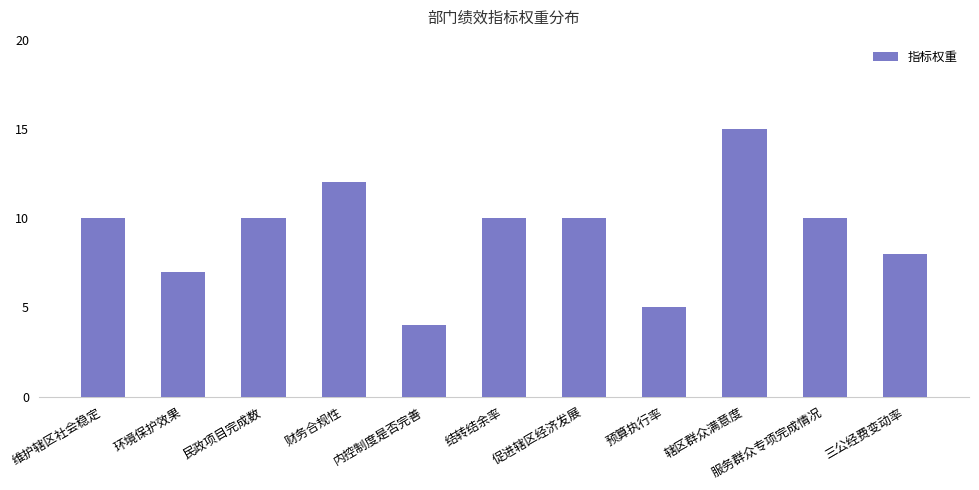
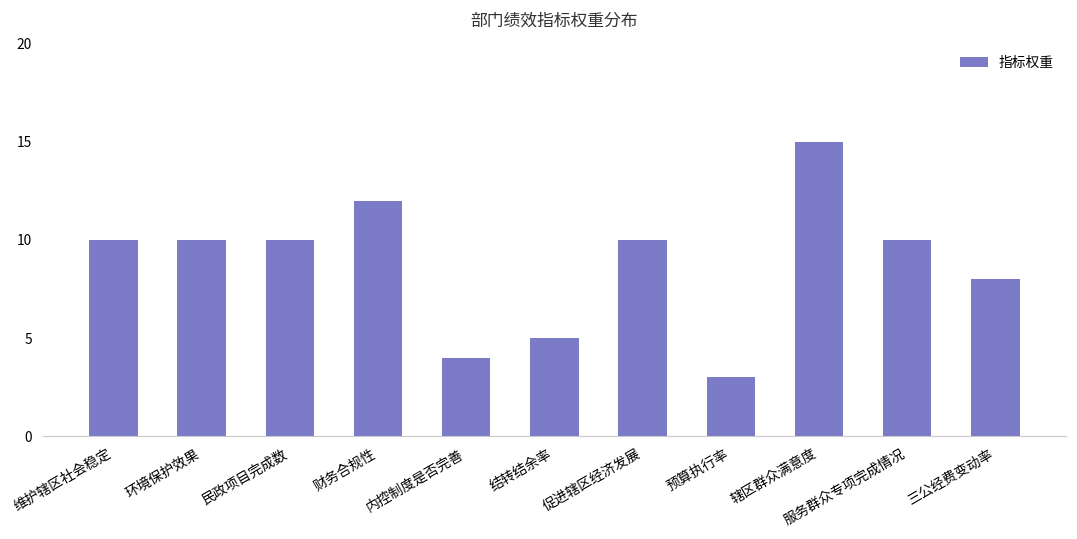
  {
    "维护辖区社会稳定": 10,
-   "环境保护效果": 7,
+   "环境保护效果": 10,
    "民政项目完成数": 10,
    "财务合规性": 12,
    "内控制度是否完善": 4,
-   "结转结余率": 10,
+   "结转结余率": 5,
    "促进辖区经济发展": 10,
-   "预算执行率": 5,
+   "预算执行率": 3,
    "辖区群众满意度": 15,
    "服务群众专项完成情况": 10,
    "三公经费变动率": 8
  }
